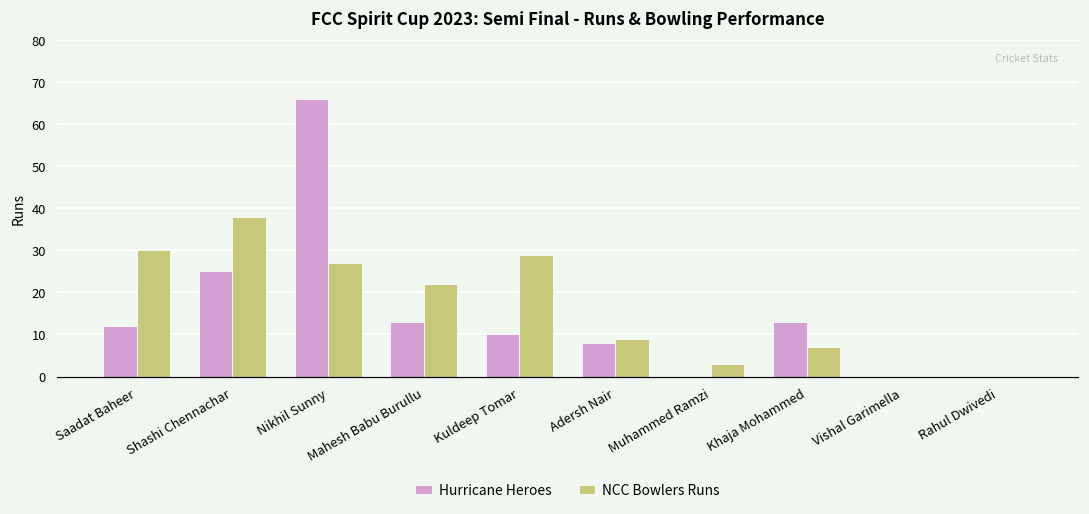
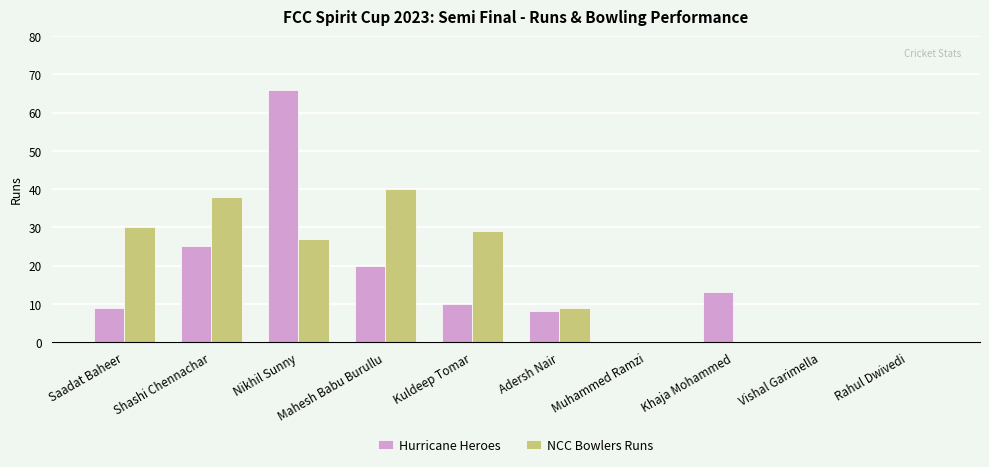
  {
    "Hurricane Heroes": {
-     "Saadat Baheer": 12,
+     "Saadat Baheer": 9,
      "Shashi Chennachar": 25,
      "Nikhil Sunny": 66,
-     "Mahesh Babu Burullu": 13,
+     "Mahesh Babu Burullu": 20,
      "Kuldeep Tomar": 10,
      "Adersh Nair": 8,
      "Muhammed Ramzi": 0,
      "Khaja Mohammed": 13,
      "Vishal Garimella": 0,
      "Rahul Dwivedi": 0
    },
    "NCC Bowlers Runs": {
      "Saadat Baheer": 30,
      "Shashi Chennachar": 38,
      "Nikhil Sunny": 27,
-     "Mahesh Babu Burullu": 22,
+     "Mahesh Babu Burullu": 40,
      "Kuldeep Tomar": 29,
      "Adersh Nair": 9,
-     "Muhammed Ramzi": 3,
-     "Khaja Mohammed": 7,
+     "Muhammed Ramzi": 0,
+     "Khaja Mohammed": 0,
      "Vishal Garimella": 0,
      "Rahul Dwivedi": 0
    }
  }
